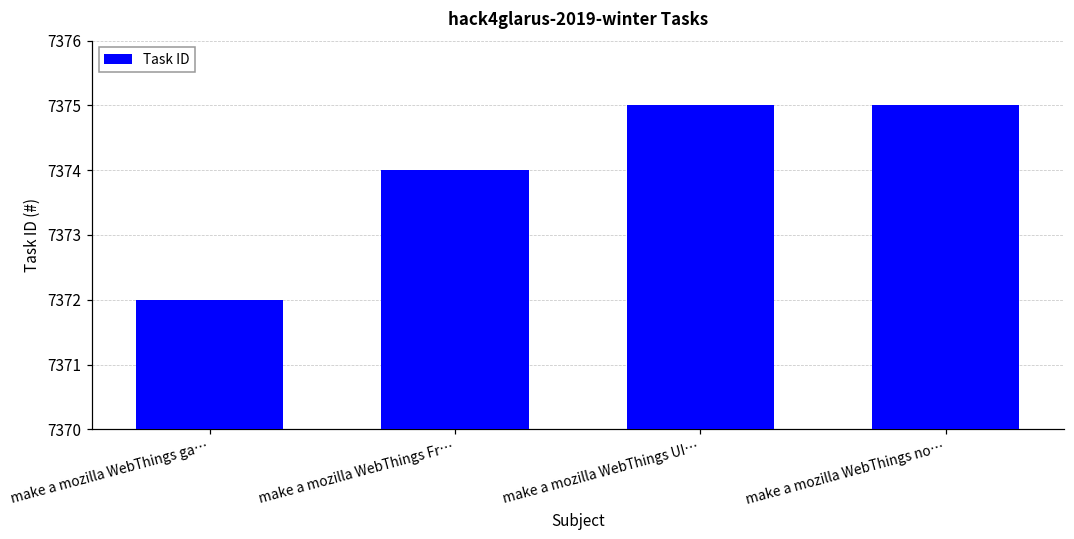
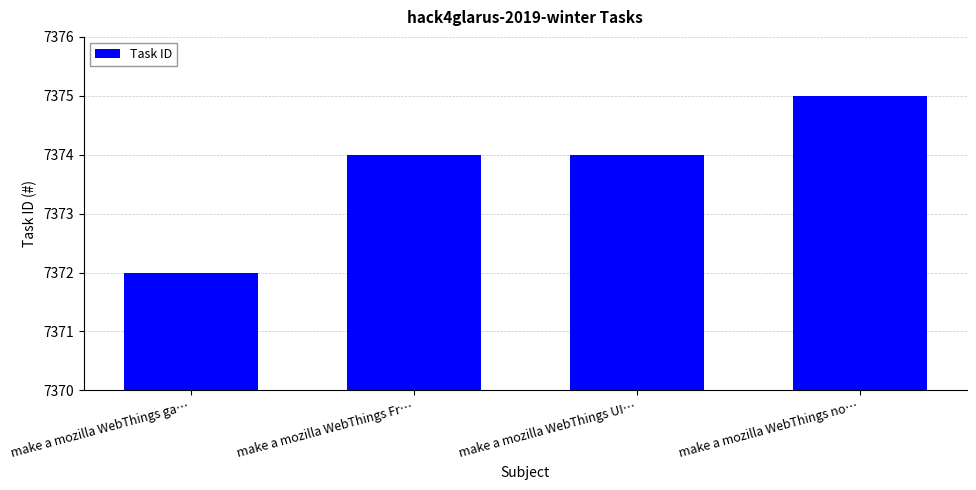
  {
    "make a mozilla WebThings ga…": 7372,
    "make a mozilla WebThings Fr…": 7374,
-   "make a mozilla WebThings UI…": 7375,
+   "make a mozilla WebThings UI…": 7374,
    "make a mozilla WebThings no…": 7375
  }
